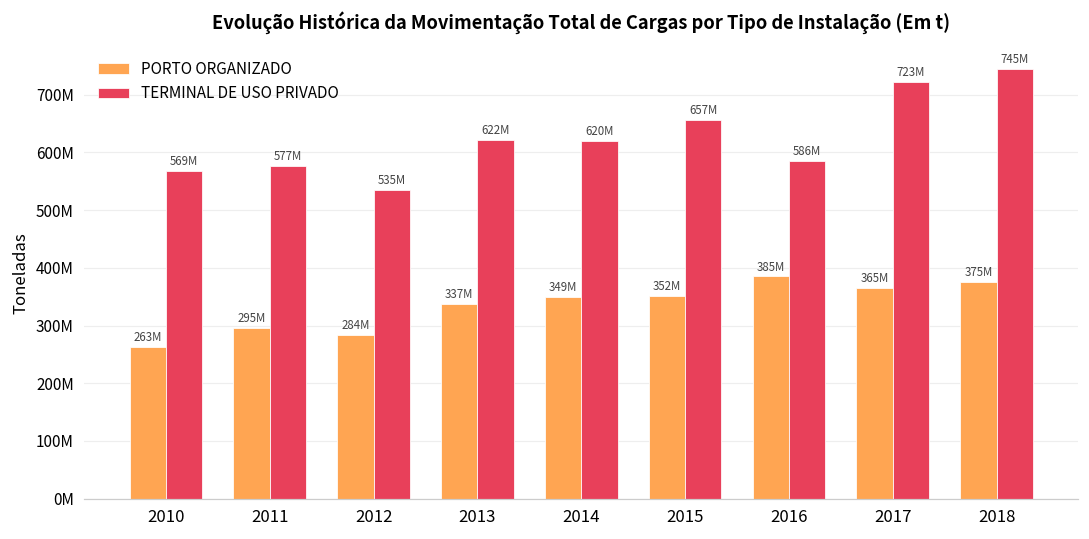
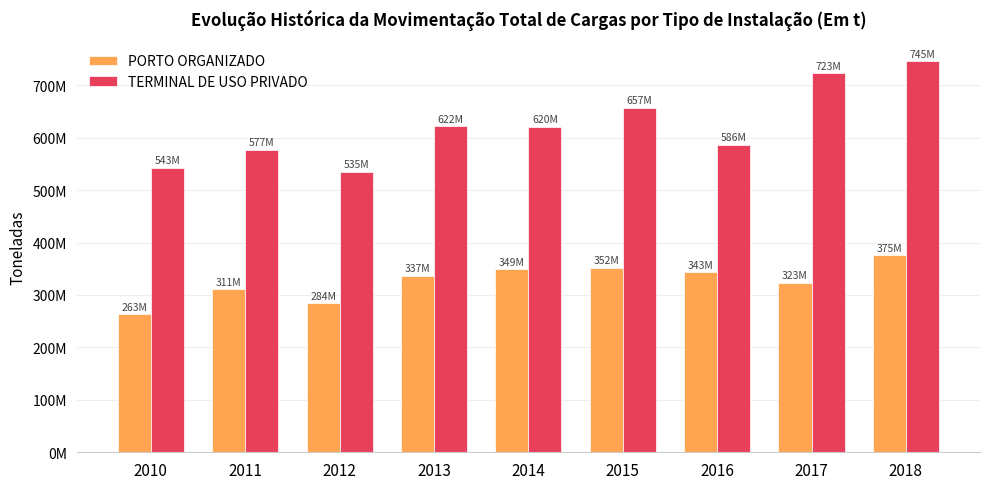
  {
    "PORTO ORGANIZADO": {
      "2010": "263M",
-     "2011": "295M",
+     "2011": "311M",
      "2012": "284M",
      "2013": "337M",
      "2014": "349M",
      "2015": "352M",
-     "2016": "385M",
-     "2017": "365M",
+     "2016": "343M",
+     "2017": "323M",
      "2018": "375M"
    },
    "TERMINAL DE USO PRIVADO": {
-     "2010": "569M",
+     "2010": "543M",
      "2011": "577M",
      "2012": "535M",
      "2013": "622M",
      "2014": "620M",
      "2015": "657M",
      "2016": "586M",
      "2017": "723M",
      "2018": "745M"
    }
  }
